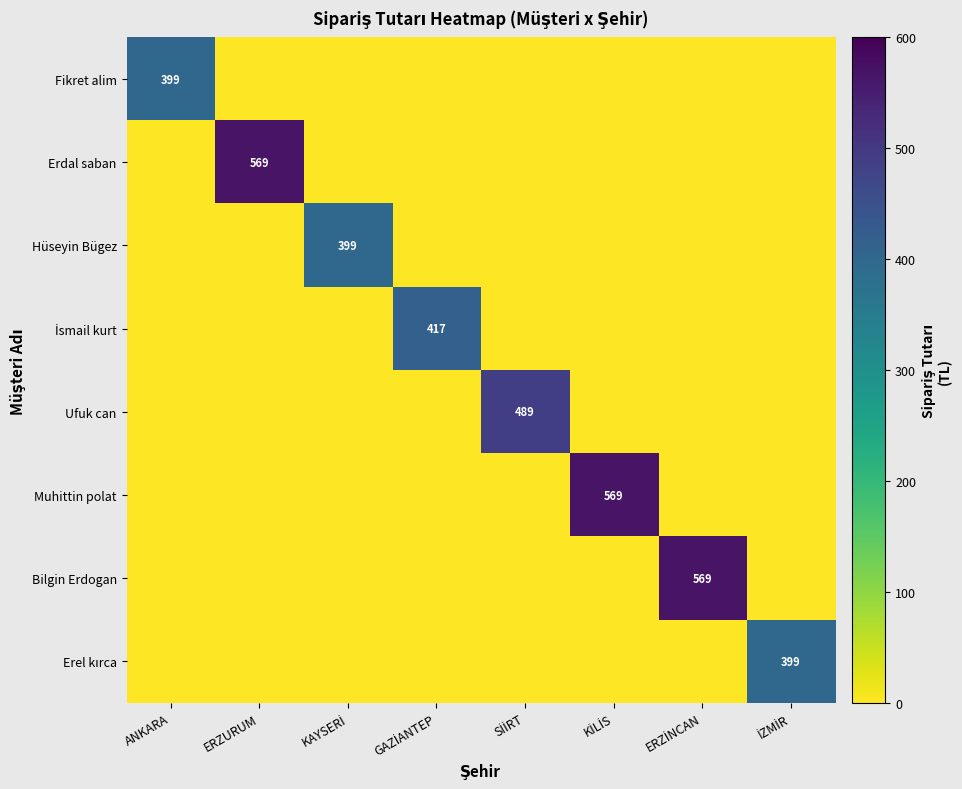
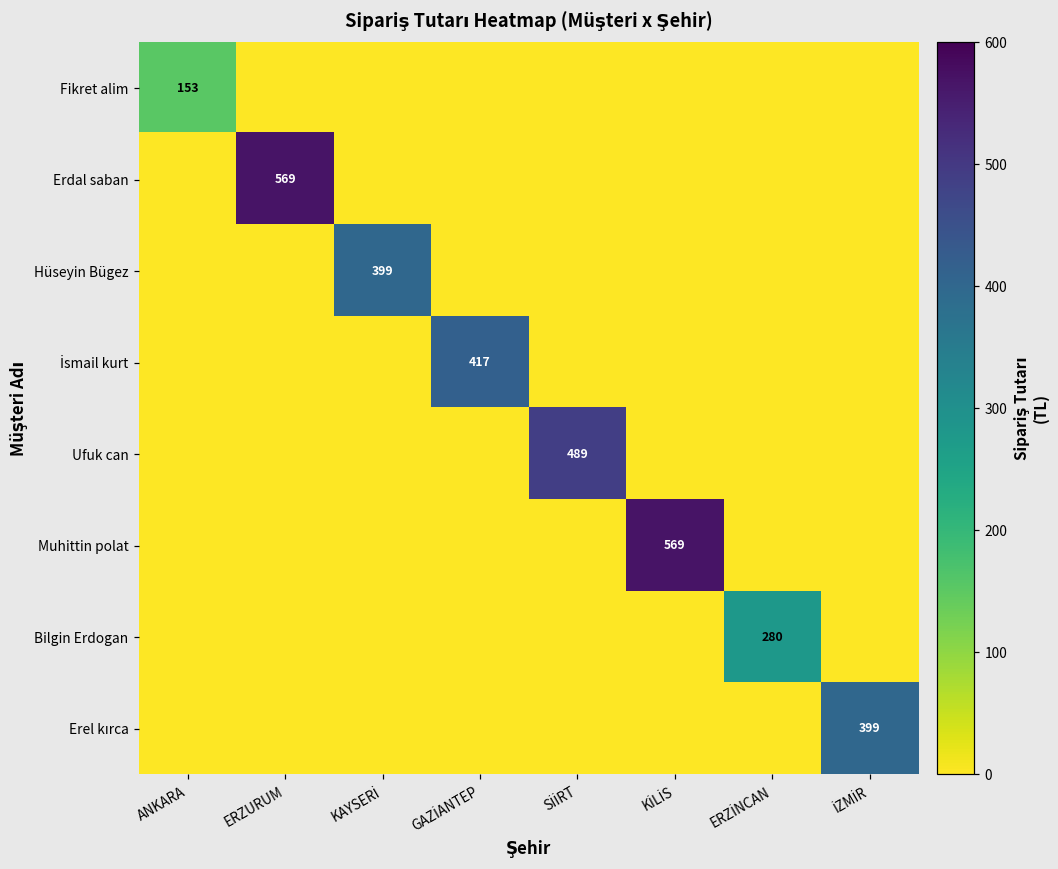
  {
    "Fikret alim": {
-     "ANKARA": 399
+     "ANKARA": 153
    },
    "Erdal saban": {
      "ERZURUM": 569
    },
    "Hüseyin Bügez": {
      "KAYSERİ": 399
    },
    "İsmail kurt": {
      "GAZİANTEP": 417
    },
    "Ufuk can": {
      "SİİRT": 489
    },
    "Muhittin polat": {
      "KİLİS": 569
    },
    "Bilgin Erdogan": {
-     "ERZİNCAN": 569
+     "ERZİNCAN": 280
    },
    "Erel kırca": {
      "İZMİR": 399
    }
  }
